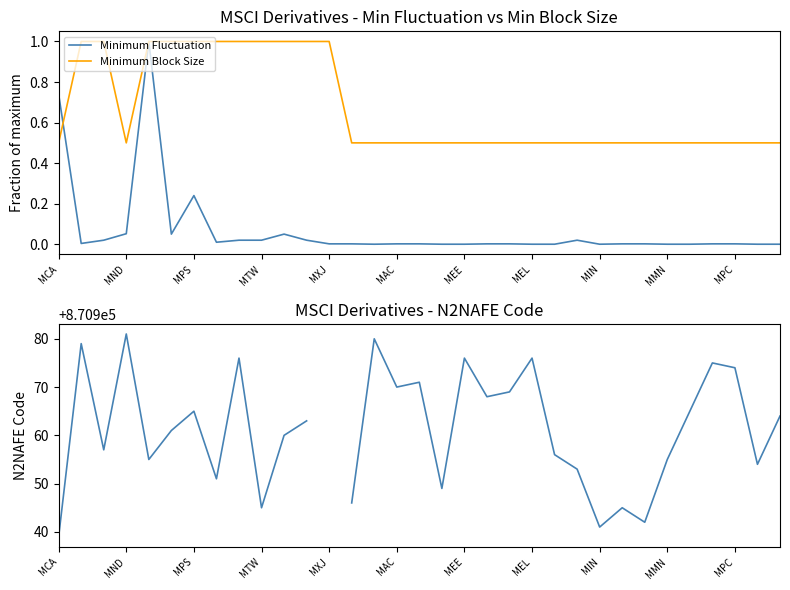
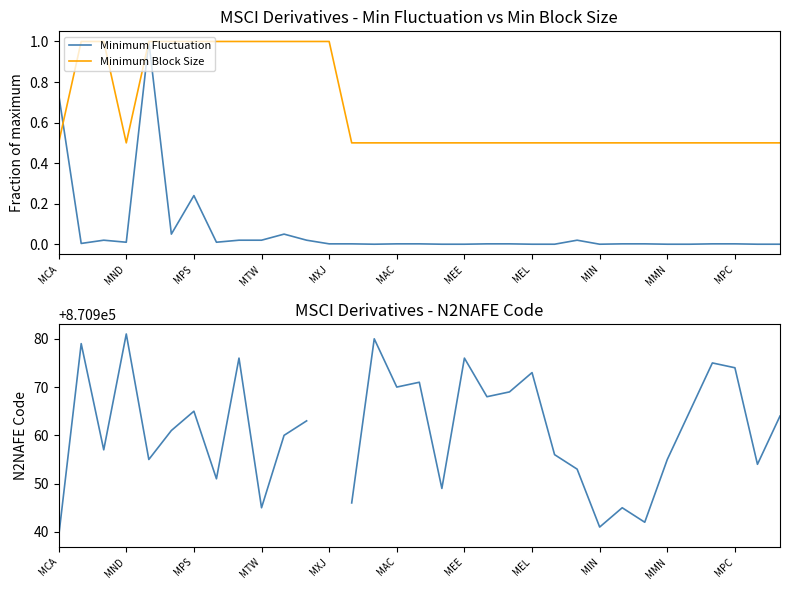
  {
    "MSCI Derivatives - Min Fluctuation vs Min Block Size": {
      "Minimum Fluctuation": {
        "MCA": 0.74,
-       "MND": 0.05,
+       "MND": 0.01,
        "MPS": 0.24,
        "MTW": 0.02,
        "MXJ": 0.00,
        "MAC": 0.00,
        "MEE": 0.00,
        "MEL": 0.00,
        "MIN": 0.00,
        "MMN": 0.00,
        "MPC": 0.00
      },
      "Minimum Block Size": {
        "MCA": 0.50,
        "MND": 0.50,
        "MTW": 1.00,
        "MXJ": 1.00,
        "MAC": 0.50,
        "MEE": 0.50,
        "MEL": 0.50,
        "MIN": 0.50,
        "MMN": 0.50,
        "MPC": 0.50
      }
    },
    "MSCI Derivatives - N2NAFE Code": {
      "MCA": 870939,
      "MND": 870981,
      "MPS": 870965,
      "MTW": 870945,
      "MAC": 870970,
      "MEE": 870976,
-     "MEL": 870976,
+     "MEL": 870973,
      "MIN": 870941,
      "MMN": 870955,
      "MPC": 870974
    }
  }
